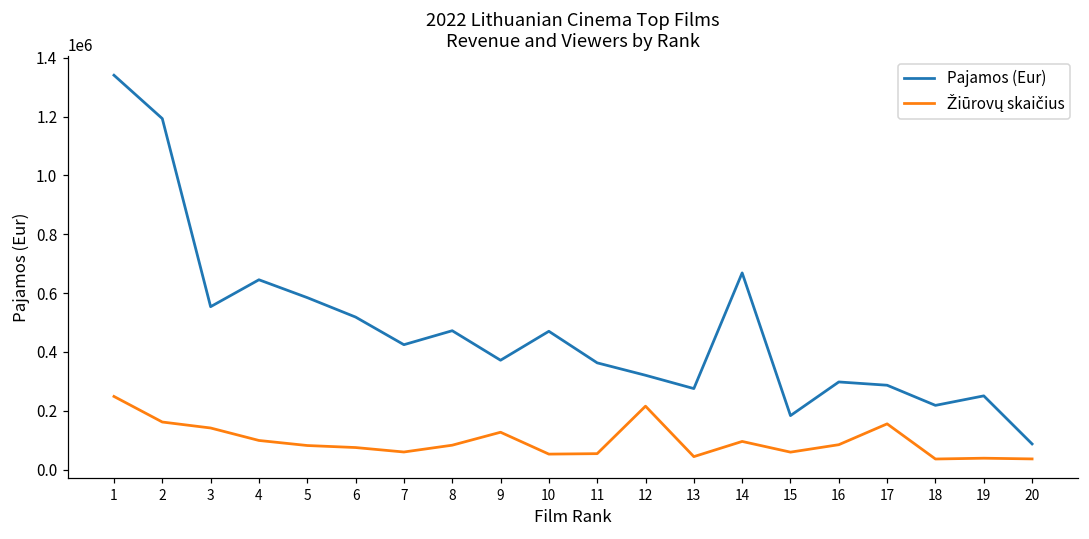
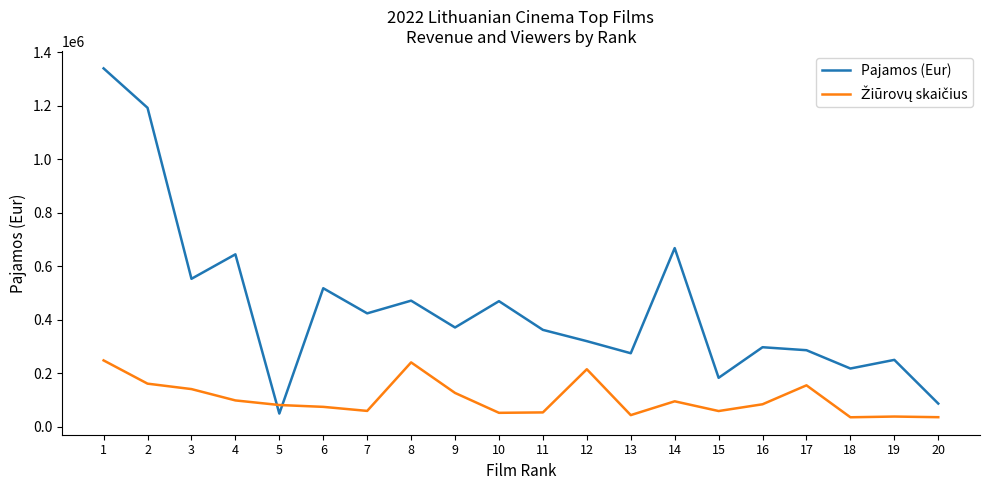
  {
    "Pajamos (Eur)": {
      "1": 1340000,
      "2": 1190000,
      "3": 550000,
      "4": 650000,
-     "5": 580000,
+     "5": 50000,
      "6": 520000,
      "7": 420000,
      "8": 470000,
      "9": 370000,
      "10": 470000,
      "11": 360000,
      "12": 320000,
      "13": 280000,
      "14": 670000,
      "15": 180000,
      "16": 300000,
      "17": 290000,
      "18": 220000,
      "19": 250000,
      "20": 90000
    },
    "Žiūrovų skaičius": {
      "1": 250000,
      "2": 160000,
      "3": 140000,
      "4": 100000,
      "5": 80000,
      "6": 80000,
      "7": 60000,
-     "8": 80000,
+     "8": 240000,
      "9": 130000,
      "10": 50000,
      "11": 50000,
      "12": 220000,
      "13": 40000,
      "14": 100000,
      "15": 60000,
      "16": 80000,
      "17": 160000,
      "18": 40000,
      "19": 40000,
      "20": 40000
    }
  }
